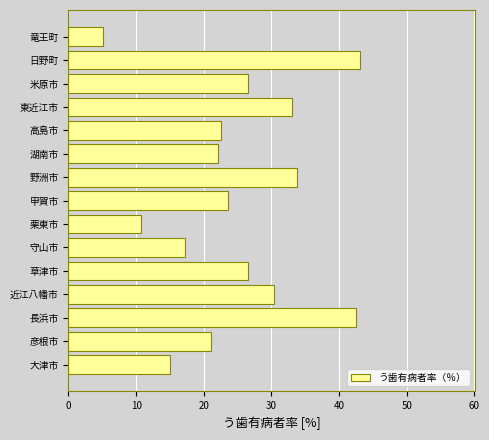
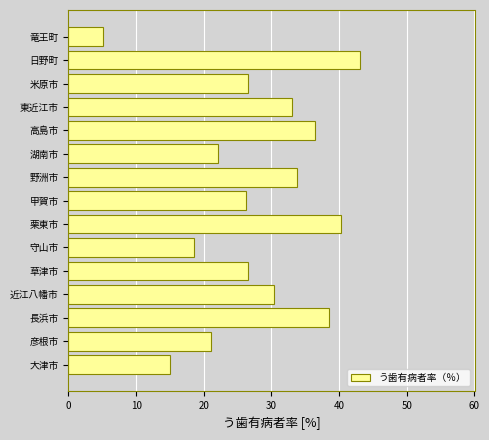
  {
    "竜王町": 5,
    "日野町": 43,
    "米原市": 27,
    "東近江市": 33,
-   "高島市": 23,
+   "高島市": 36,
    "湖南市": 22,
    "野洲市": 34,
-   "甲賀市": 24,
-   "栗東市": 11,
-   "守山市": 17,
+   "甲賀市": 26,
+   "栗東市": 40,
+   "守山市": 19,
    "草津市": 27,
    "近江八幡市": 30,
-   "長浜市": 42,
+   "長浜市": 39,
    "彦根市": 21,
    "大津市": 15
  }
